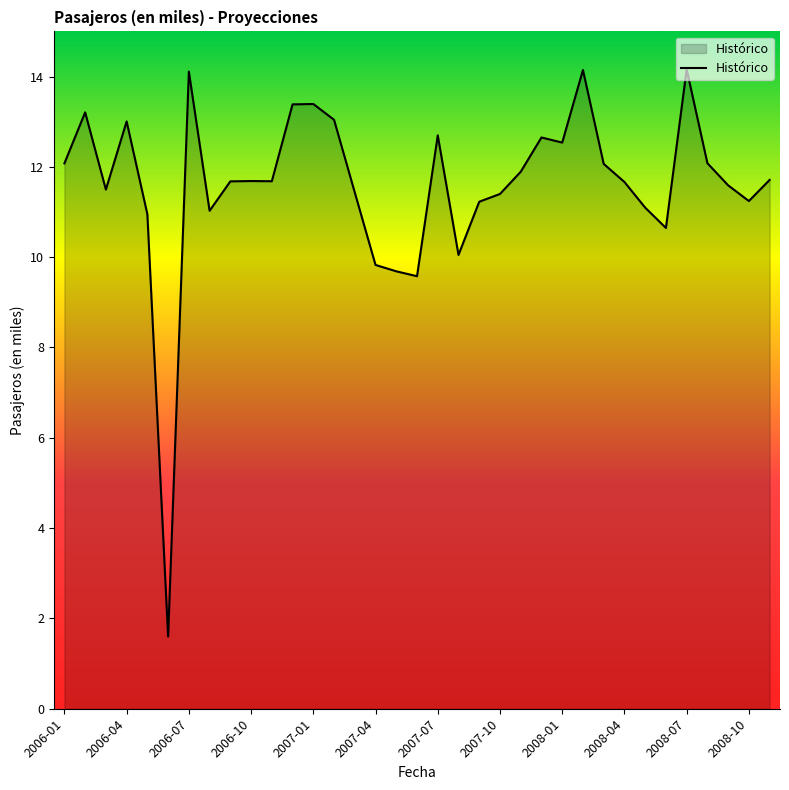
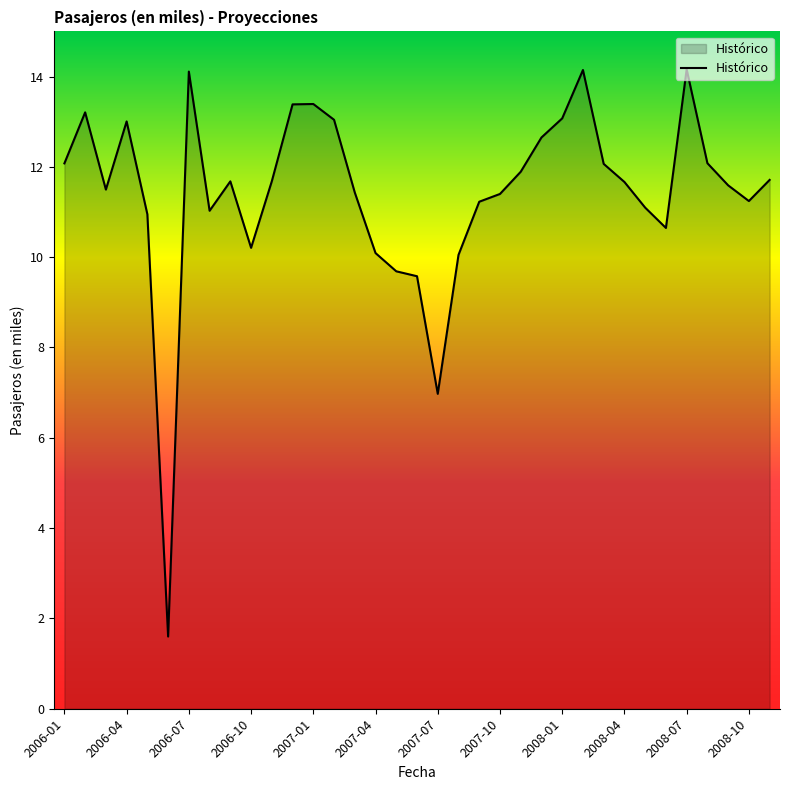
  {
    "2006-01": 12.1,
    "2006-04": 13.0,
    "2006-07": 14.1,
-   "2006-10": 11.7,
+   "2006-10": 10.2,
    "2007-01": 13.4,
-   "2007-04": 9.8,
-   "2007-07": 12.7,
+   "2007-04": 10.1,
+   "2007-07": 7.0,
    "2007-10": 11.4,
-   "2008-01": 12.5,
+   "2008-01": 13.1,
    "2008-04": 11.7,
    "2008-10": 11.2
  }
